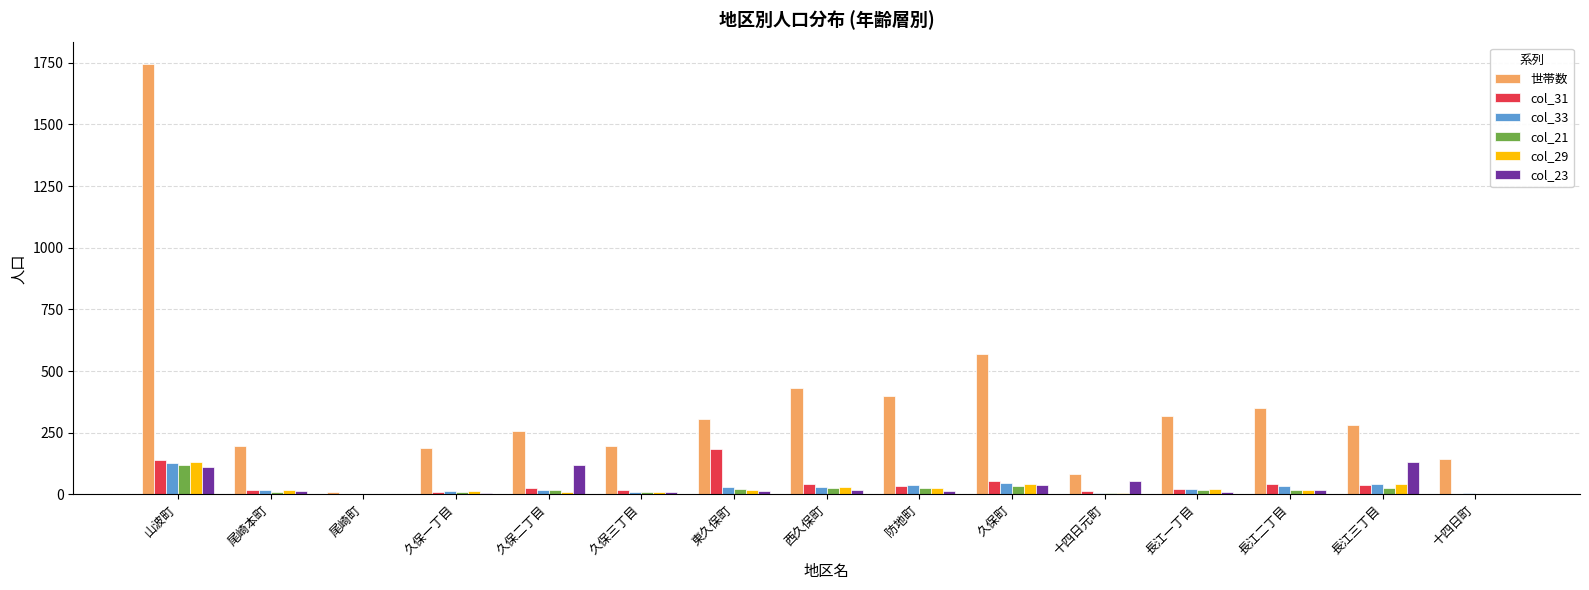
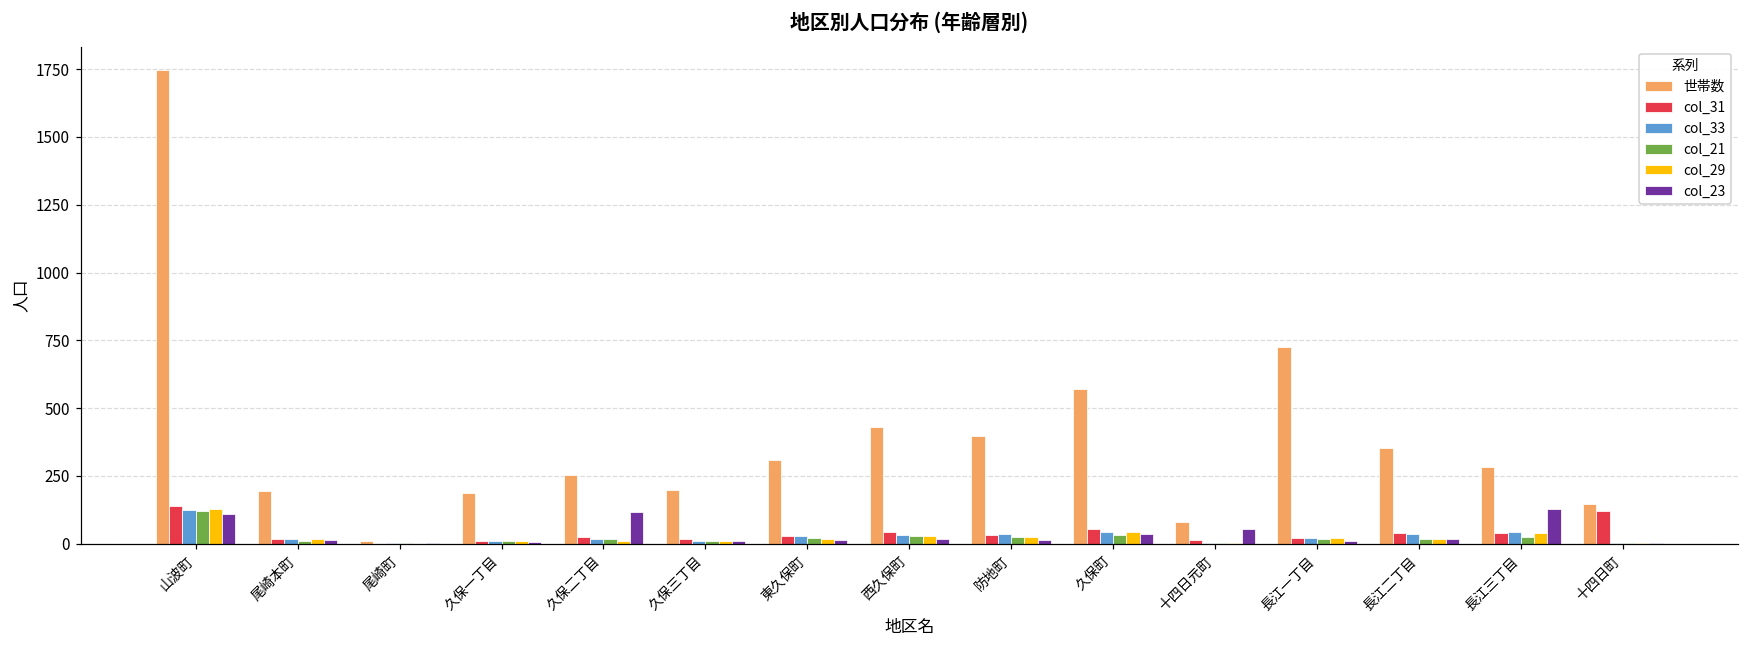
  {
    "世帯数": {
      "山波町": 1750,
      "尾崎本町": 200,
      "尾崎町": 10,
      "久保一丁目": 190,
      "久保二丁目": 260,
      "久保三丁目": 200,
      "東久保町": 310,
      "西久保町": 430,
      "防地町": 400,
      "久保町": 570,
      "十四日元町": 80,
-     "長江一丁目": 320,
+     "長江一丁目": 730,
      "長江二丁目": 350,
      "長江三丁目": 280,
      "十四日町": 150
    },
    "col_31": {
      "山波町": 140,
      "尾崎本町": 20,
      "尾崎町": 0,
      "久保二丁目": 30,
      "久保三丁目": 20,
-     "東久保町": 180,
+     "東久保町": 30,
      "西久保町": 40,
      "防地町": 30,
      "久保町": 60,
      "十四日元町": 10,
      "長江一丁目": 20,
      "長江二丁目": 40,
      "長江三丁目": 40,
-     "十四日町": 0
+     "十四日町": 120
    },
    "col_33": {
      "山波町": 130,
      "尾崎本町": 20,
      "久保一丁目": 10,
      "久保二丁目": 20,
      "久保三丁目": 10,
      "東久保町": 30,
      "西久保町": 30,
      "防地町": 40,
      "久保町": 40,
      "長江一丁目": 20,
      "長江二丁目": 40,
      "長江三丁目": 40
    },
    "col_21": {
      "山波町": 120,
      "久保二丁目": 20,
      "東久保町": 20,
      "西久保町": 30,
      "防地町": 30,
      "久保町": 30,
      "長江一丁目": 20,
      "長江二丁目": 20,
      "長江三丁目": 30
    },
    "col_29": {
      "山波町": 130,
      "尾崎本町": 20,
      "尾崎町": 0,
      "久保一丁目": 10,
      "久保二丁目": 10,
      "東久保町": 20,
      "西久保町": 30,
      "防地町": 20,
      "久保町": 40,
      "長江一丁目": 20,
      "長江二丁目": 20,
      "長江三丁目": 40
    },
    "col_23": {
      "山波町": 110,
      "尾崎本町": 20,
      "久保二丁目": 120,
      "久保三丁目": 10,
      "東久保町": 10,
      "西久保町": 20,
      "防地町": 20,
      "久保町": 40,
      "十四日元町": 60,
      "長江一丁目": 10,
      "長江二丁目": 20,
      "長江三丁目": 130
    }
  }
